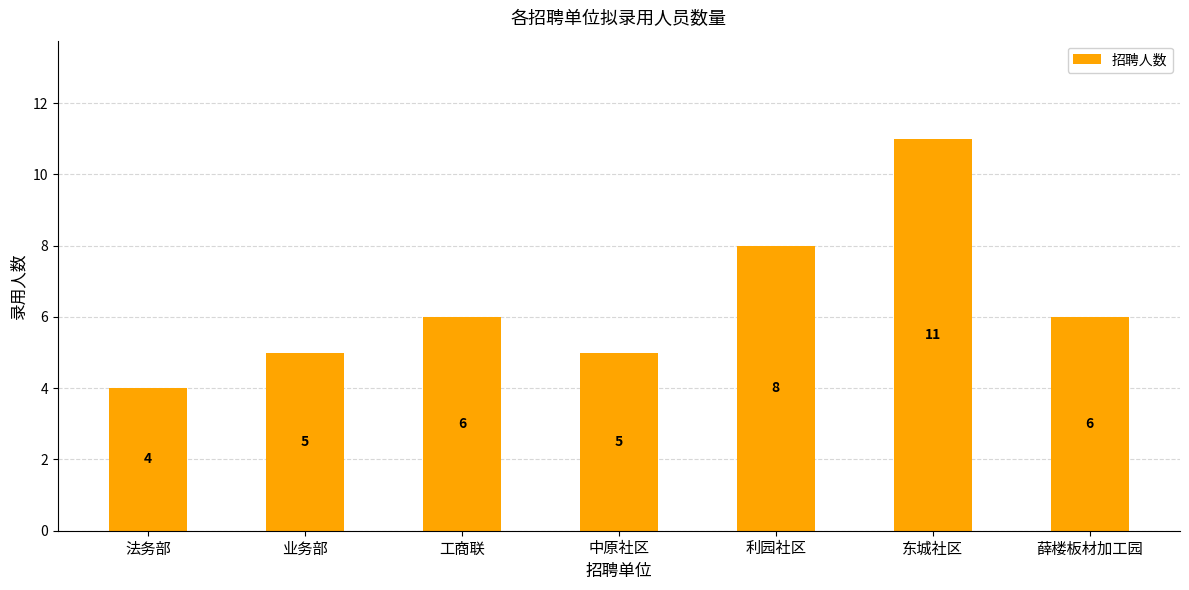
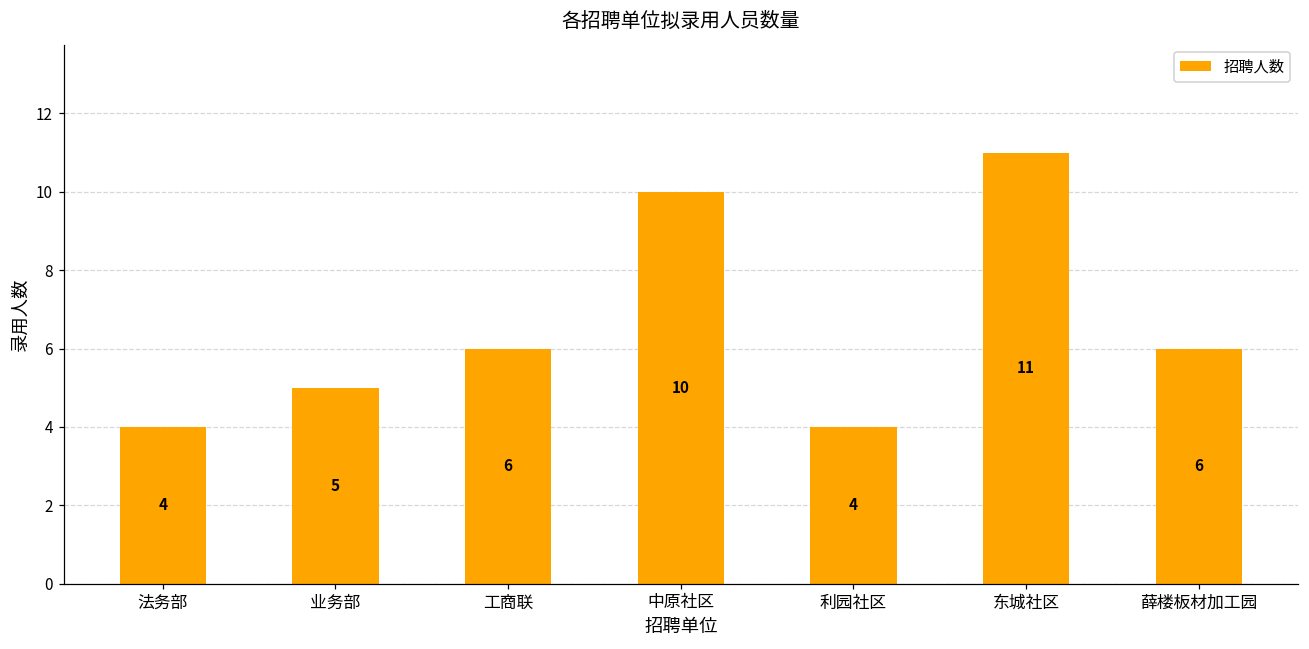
  {
    "法务部": 4,
    "业务部": 5,
    "工商联": 6,
-   "中原社区": 5,
-   "利园社区": 8,
+   "中原社区": 10,
+   "利园社区": 4,
    "东城社区": 11,
    "薛楼板材加工园": 6
  }
